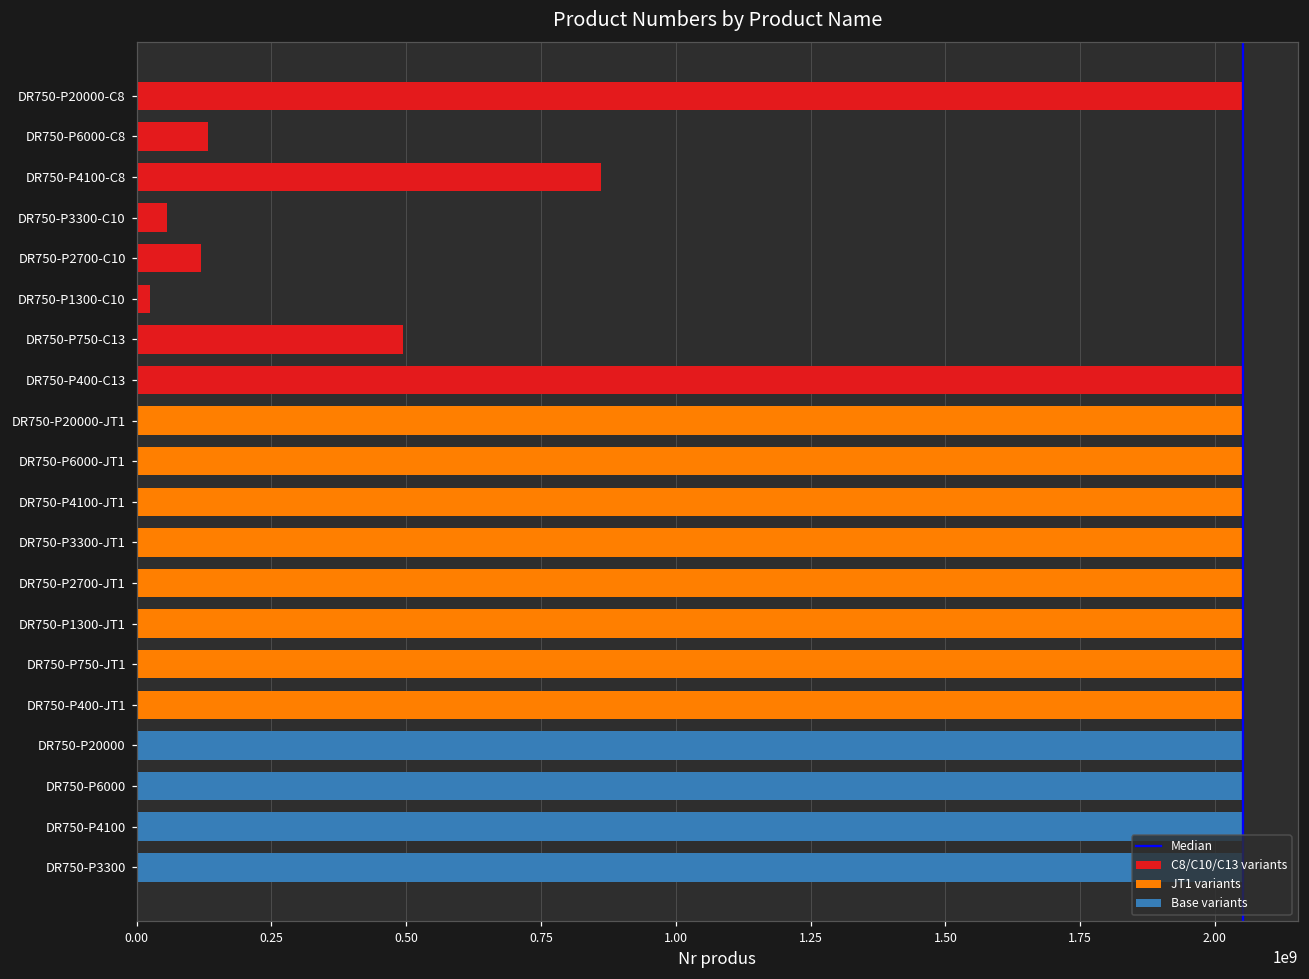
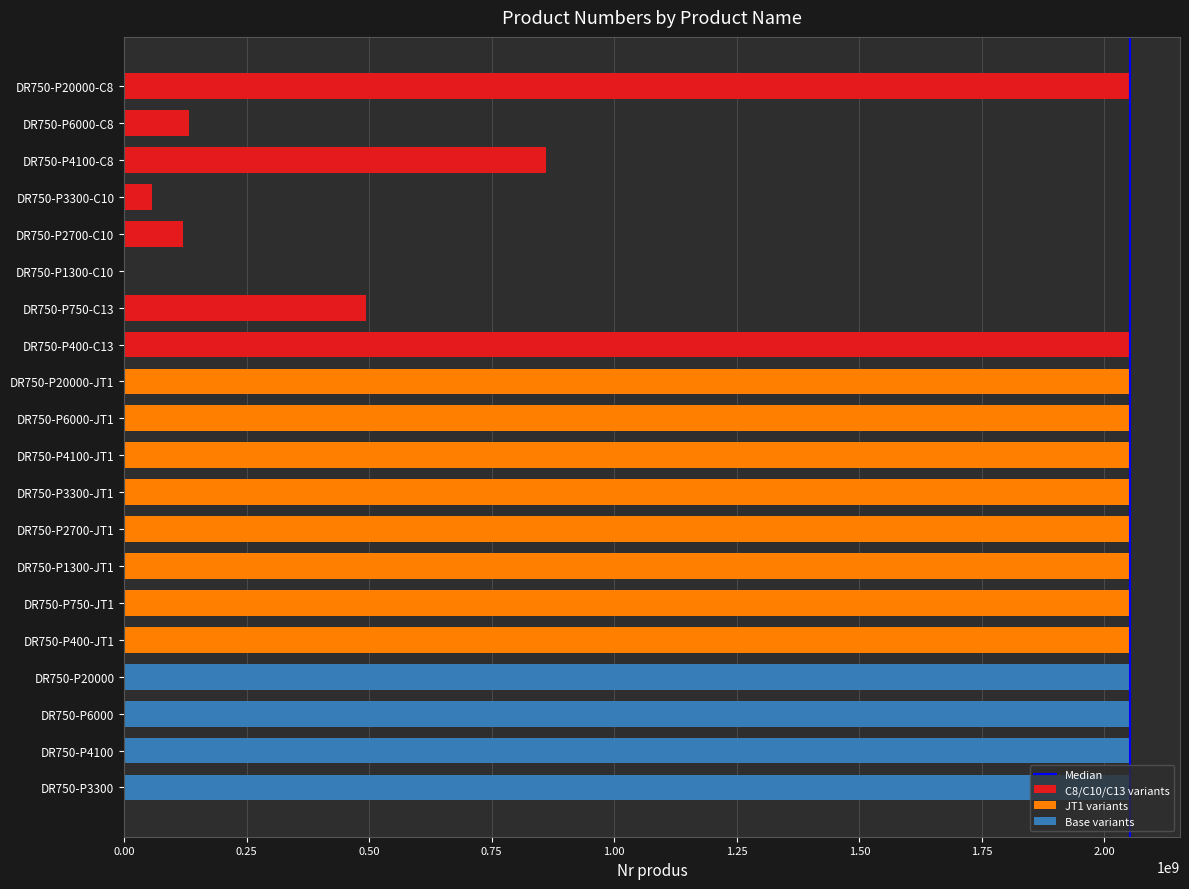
  {
    "C8/C10/C13 variants": {
      "DR750-P20000-C8": 2050000000,
      "DR750-P6000-C8": 130000000,
      "DR750-P4100-C8": 860000000,
      "DR750-P3300-C10": 60000000,
      "DR750-P2700-C10": 120000000,
-     "DR750-P1300-C10": 20000000,
+     "DR750-P1300-C10": 0,
      "DR750-P750-C13": 490000000,
      "DR750-P400-C13": 2050000000
    },
    "JT1 variants": {
      "DR750-P20000-JT1": 2050000000,
      "DR750-P6000-JT1": 2050000000,
      "DR750-P4100-JT1": 2050000000,
      "DR750-P3300-JT1": 2050000000,
      "DR750-P2700-JT1": 2050000000,
      "DR750-P1300-JT1": 2050000000,
      "DR750-P750-JT1": 2050000000,
      "DR750-P400-JT1": 2050000000
    },
    "Base variants": {
      "DR750-P20000": 2050000000,
      "DR750-P6000": 2050000000,
      "DR750-P4100": 2050000000
    }
  }
